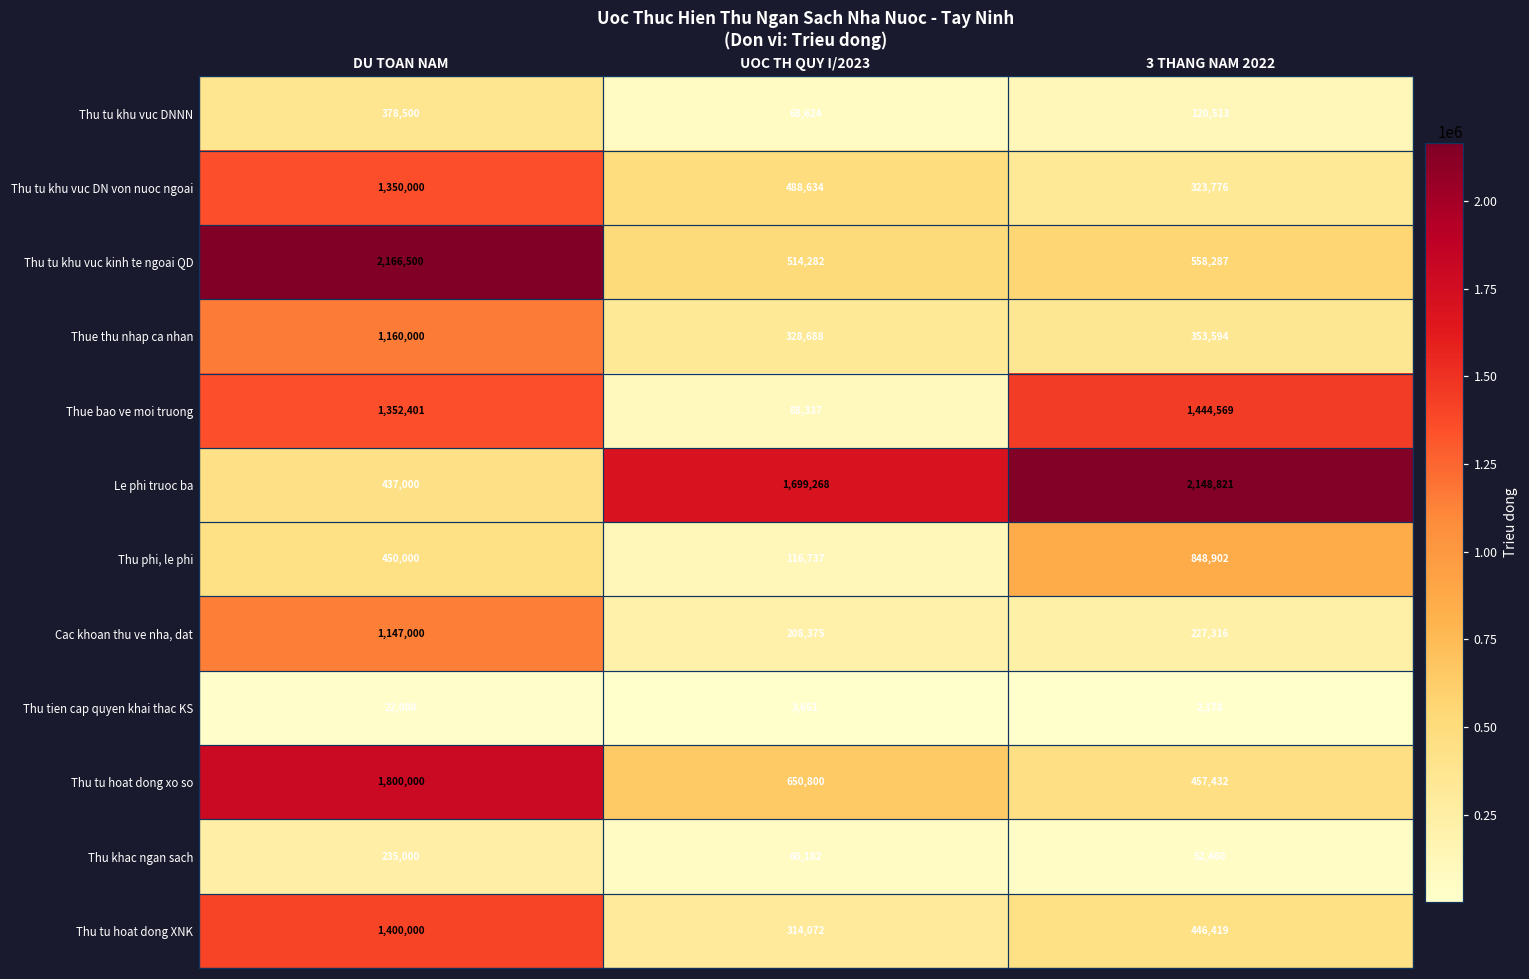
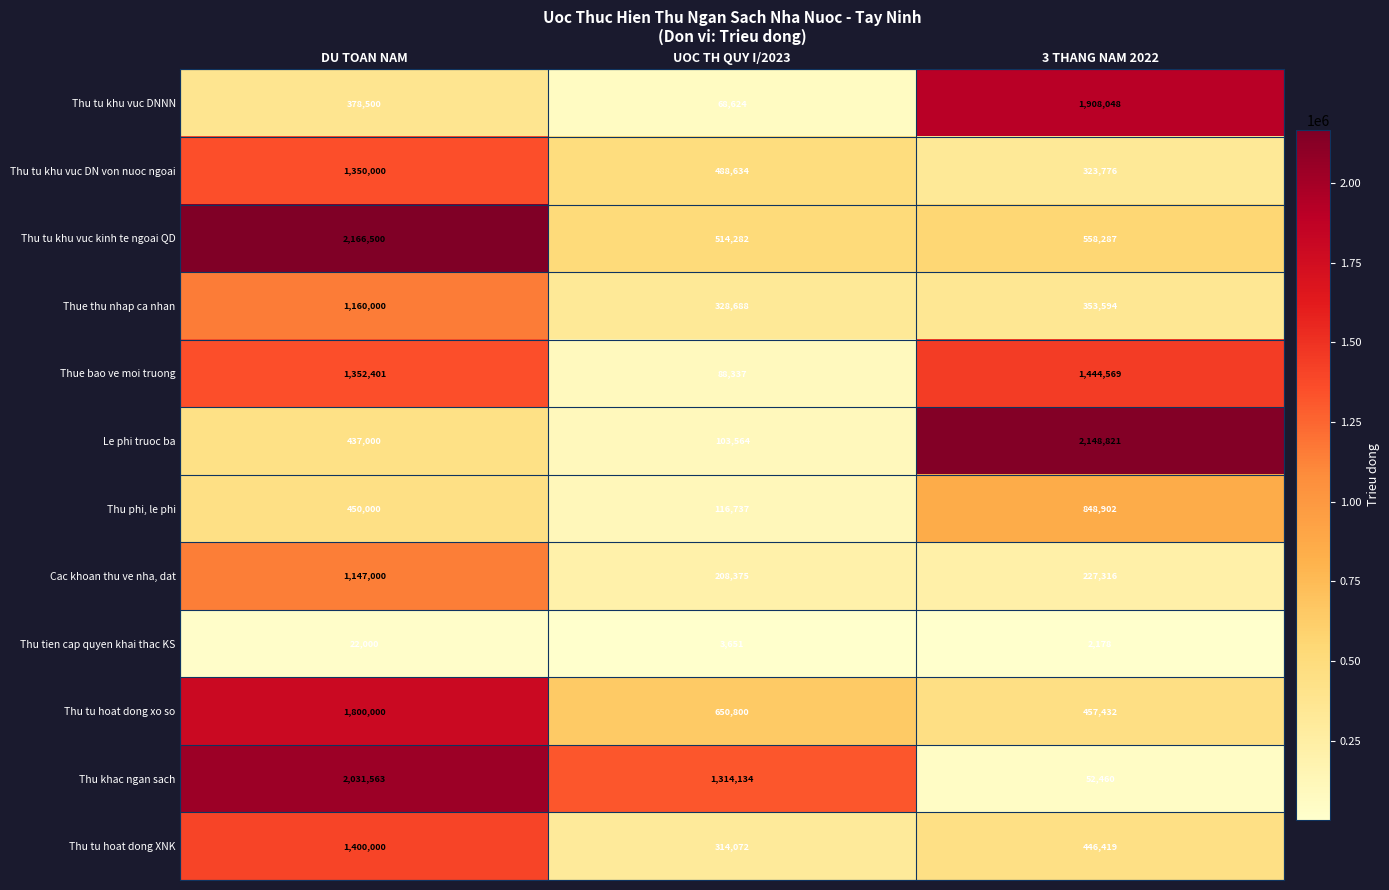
  {
    "Thu tu khu vuc DNNN": {
      "DU TOAN NAM": "378,500",
      "UOC TH QUY I/2023": "68,624",
-     "3 THANG NAM 2022": "120,513"
+     "3 THANG NAM 2022": "1,908,048"
    },
    "Thu tu khu vuc DN von nuoc ngoai": {
      "DU TOAN NAM": "1,350,000",
      "UOC TH QUY I/2023": "488,634",
      "3 THANG NAM 2022": "323,776"
    },
    "Thu tu khu vuc kinh te ngoai QD": {
      "DU TOAN NAM": "2,166,500",
      "UOC TH QUY I/2023": "514,282",
      "3 THANG NAM 2022": "558,287"
    },
    "Thue thu nhap ca nhan": {
      "DU TOAN NAM": "1,160,000",
      "UOC TH QUY I/2023": "328,688",
      "3 THANG NAM 2022": "353,594"
    },
    "Thue bao ve moi truong": {
      "DU TOAN NAM": "1,352,401",
      "UOC TH QUY I/2023": "88,337",
      "3 THANG NAM 2022": "1,444,569"
    },
    "Le phi truoc ba": {
      "DU TOAN NAM": "437,000",
-     "UOC TH QUY I/2023": "1,699,268",
+     "UOC TH QUY I/2023": "103,564",
      "3 THANG NAM 2022": "2,148,821"
    },
    "Thu phi, le phi": {
      "DU TOAN NAM": "450,000",
      "UOC TH QUY I/2023": "116,737",
      "3 THANG NAM 2022": "848,902"
    },
    "Cac khoan thu ve nha, dat": {
      "DU TOAN NAM": "1,147,000",
      "UOC TH QUY I/2023": "208,375",
      "3 THANG NAM 2022": "227,316"
    },
    "Thu tien cap quyen khai thac KS": {
      "DU TOAN NAM": "22,000",
      "UOC TH QUY I/2023": "3,651",
      "3 THANG NAM 2022": "2,178"
    },
    "Thu tu hoat dong xo so": {
      "DU TOAN NAM": "1,800,000",
      "UOC TH QUY I/2023": "650,800",
      "3 THANG NAM 2022": "457,432"
    },
    "Thu khac ngan sach": {
-     "DU TOAN NAM": "235,000",
-     "UOC TH QUY I/2023": "60,182",
+     "DU TOAN NAM": "2,031,563",
+     "UOC TH QUY I/2023": "1,314,134",
      "3 THANG NAM 2022": "52,460"
    },
    "Thu tu hoat dong XNK": {
      "DU TOAN NAM": "1,400,000",
      "UOC TH QUY I/2023": "314,072",
      "3 THANG NAM 2022": "446,419"
    }
  }
